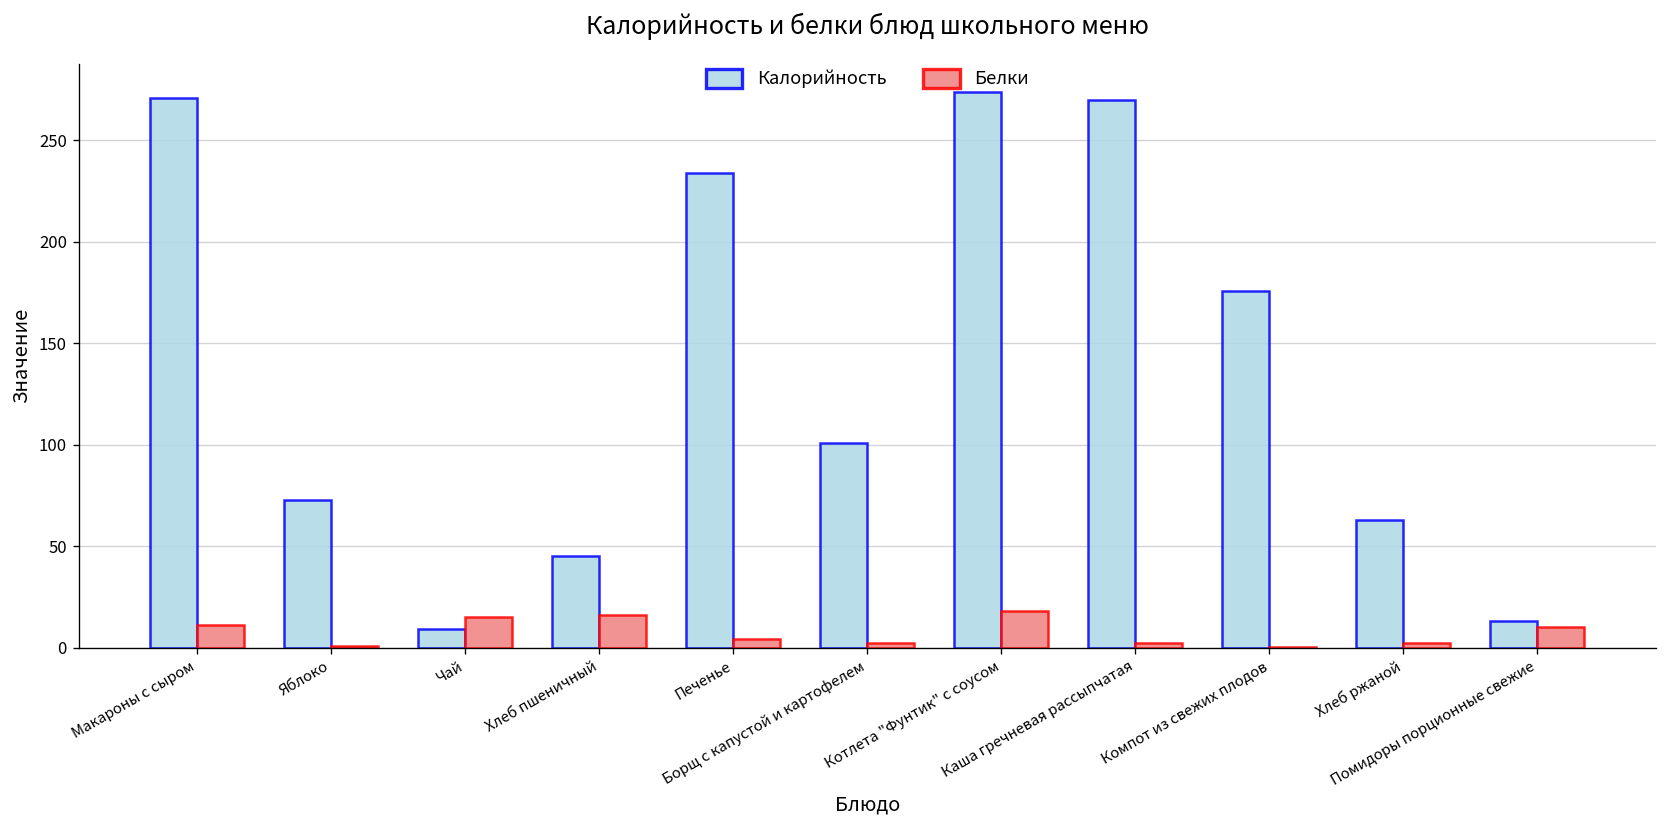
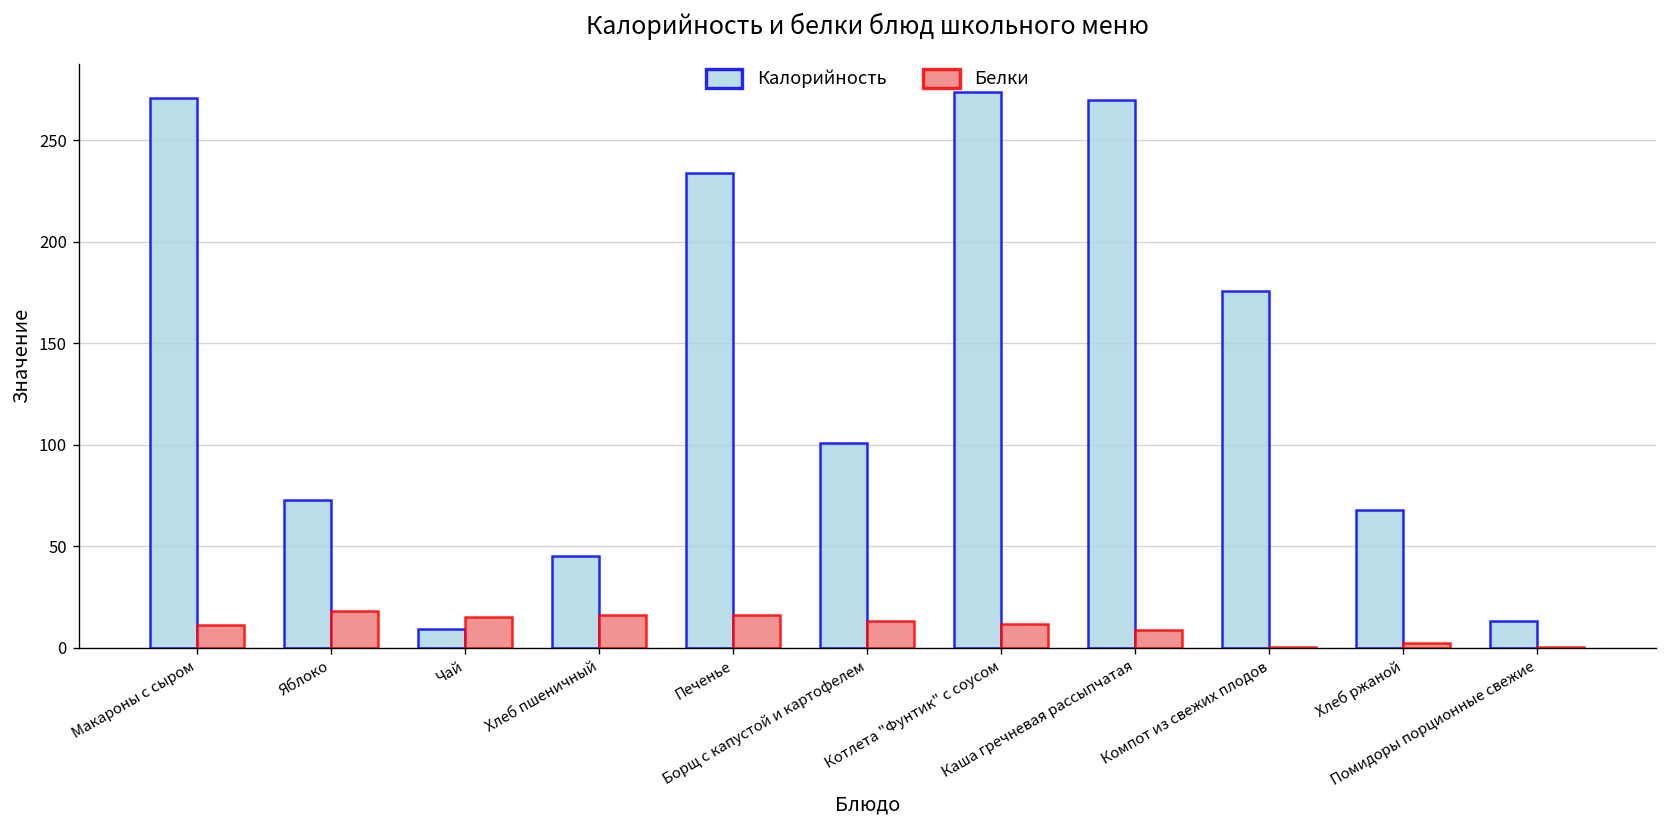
  {
    "Калорийность": {
      "Макароны с сыром": 271,
      "Яблоко": 73,
      "Чай": 9,
      "Хлеб пшеничный": 45,
      "Печенье": 234,
      "Борщ с капустой и картофелем": 101,
      "Котлета \"Фунтик\" с соусом": 274,
      "Каша гречневая рассыпчатая": 270,
      "Компот из свежих плодов": 176,
-     "Хлеб ржаной": 63,
+     "Хлеб ржаной": 68,
      "Помидоры порционные свежие": 13
    },
    "Белки": {
      "Макароны с сыром": 11,
-     "Яблоко": 1,
+     "Яблоко": 18,
      "Чай": 15,
      "Хлеб пшеничный": 16,
-     "Печенье": 5,
-     "Борщ с капустой и картофелем": 2,
-     "Котлета \"Фунтик\" с соусом": 18,
-     "Каша гречневая рассыпчатая": 3,
+     "Печенье": 16,
+     "Борщ с капустой и картофелем": 13,
+     "Котлета \"Фунтик\" с соусом": 11,
+     "Каша гречневая рассыпчатая": 9,
      "Хлеб ржаной": 2,
-     "Помидоры порционные свежие": 10
+     "Помидоры порционные свежие": 0
    }
  }
